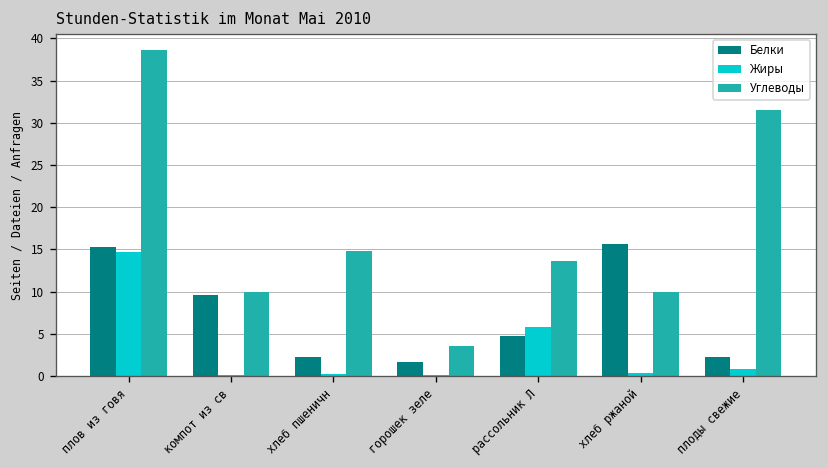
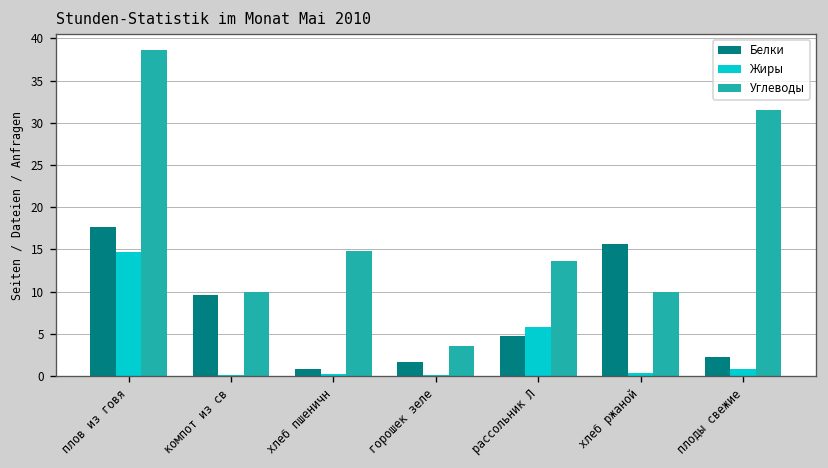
  {
    "Белки": {
-     "плов из говя": 15,
+     "плов из говя": 18,
      "компот из св": 10,
-     "хлеб пшеничн": 2,
+     "хлеб пшеничн": 1,
      "горошек зеле": 2,
      "рассольник Л": 5,
      "хлеб ржаной": 16,
      "плоды свежие": 2
    }
  }
